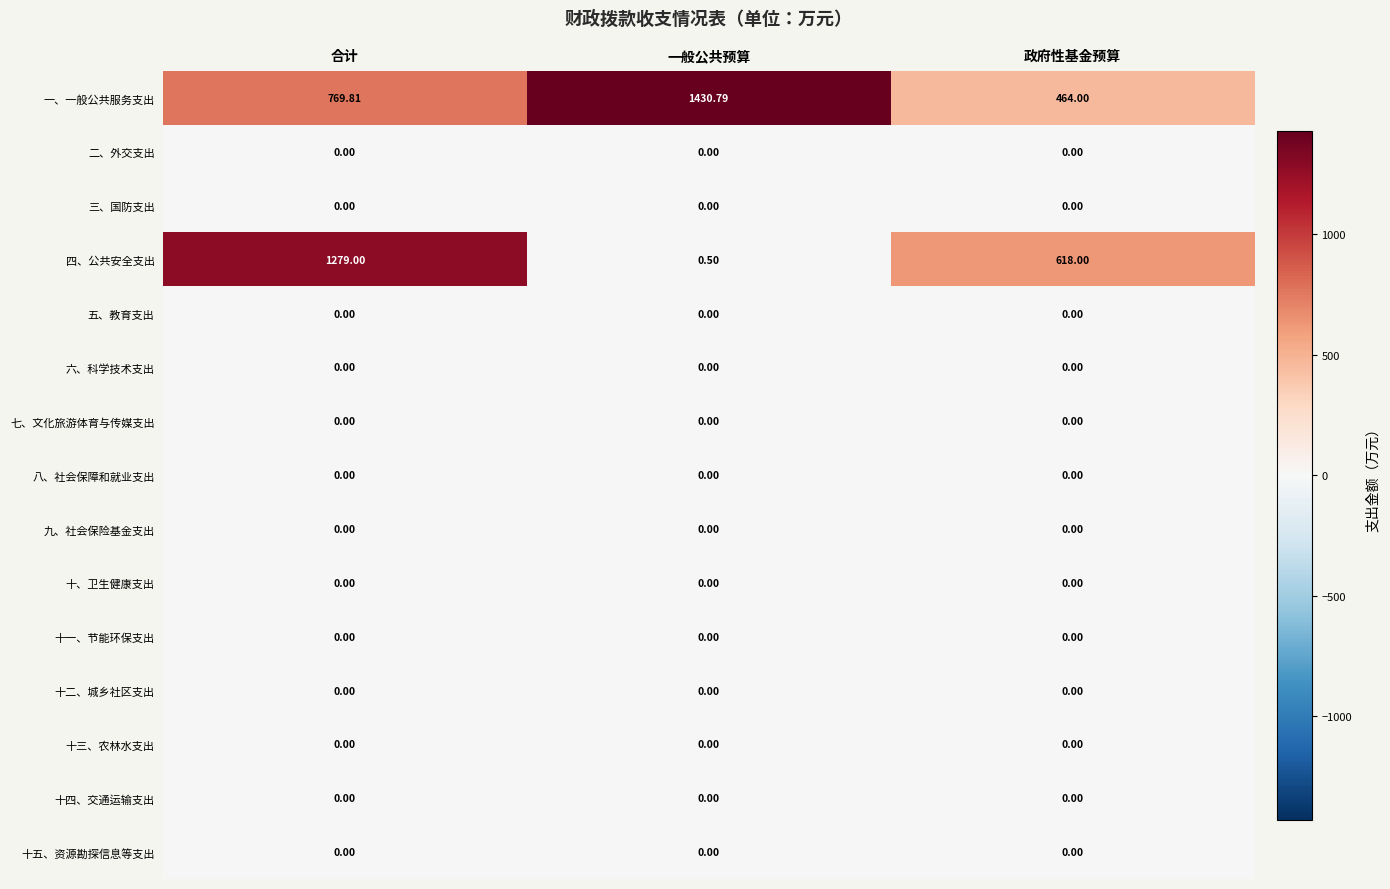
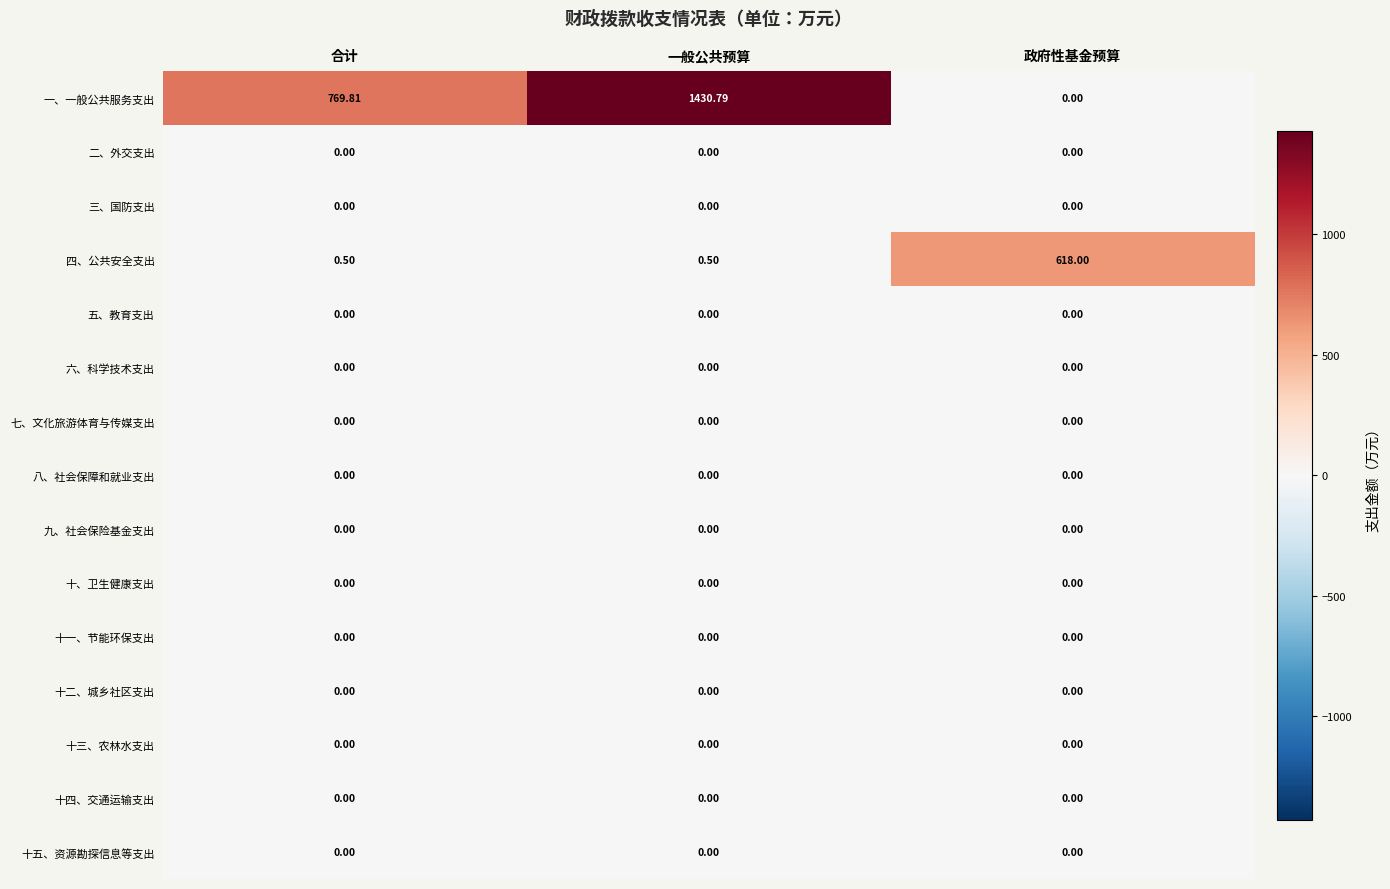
  {
    "一、一般公共服务支出": {
      "合计": 769.81,
      "一般公共预算": 1430.79,
-     "政府性基金预算": 464.00
+     "政府性基金预算": 0.00
    },
    "二、外交支出": {
      "合计": 0.00,
      "一般公共预算": 0.00,
      "政府性基金预算": 0.00
    },
    "三、国防支出": {
      "合计": 0.00,
      "一般公共预算": 0.00,
      "政府性基金预算": 0.00
    },
    "四、公共安全支出": {
-     "合计": 1279.00,
+     "合计": 0.50,
      "一般公共预算": 0.50,
      "政府性基金预算": 618.00
    },
    "五、教育支出": {
      "合计": 0.00,
      "一般公共预算": 0.00,
      "政府性基金预算": 0.00
    },
    "六、科学技术支出": {
      "合计": 0.00,
      "一般公共预算": 0.00,
      "政府性基金预算": 0.00
    },
    "七、文化旅游体育与传媒支出": {
      "合计": 0.00,
      "一般公共预算": 0.00,
      "政府性基金预算": 0.00
    },
    "八、社会保障和就业支出": {
      "合计": 0.00,
      "一般公共预算": 0.00,
      "政府性基金预算": 0.00
    },
    "九、社会保险基金支出": {
      "合计": 0.00,
      "一般公共预算": 0.00,
      "政府性基金预算": 0.00
    },
    "十、卫生健康支出": {
      "合计": 0.00,
      "一般公共预算": 0.00,
      "政府性基金预算": 0.00
    },
    "十一、节能环保支出": {
      "合计": 0.00,
      "一般公共预算": 0.00,
      "政府性基金预算": 0.00
    },
    "十二、城乡社区支出": {
      "合计": 0.00,
      "一般公共预算": 0.00,
      "政府性基金预算": 0.00
    },
    "十三、农林水支出": {
      "合计": 0.00,
      "一般公共预算": 0.00,
      "政府性基金预算": 0.00
    },
    "十四、交通运输支出": {
      "合计": 0.00,
      "一般公共预算": 0.00,
      "政府性基金预算": 0.00
    },
    "十五、资源勘探信息等支出": {
      "合计": 0.00,
      "一般公共预算": 0.00,
      "政府性基金预算": 0.00
    }
  }
